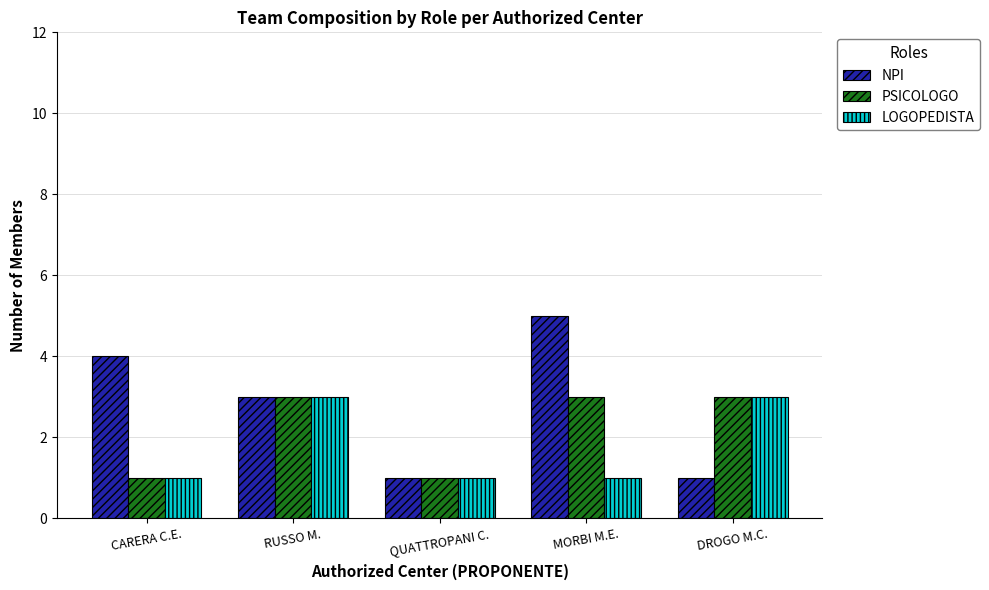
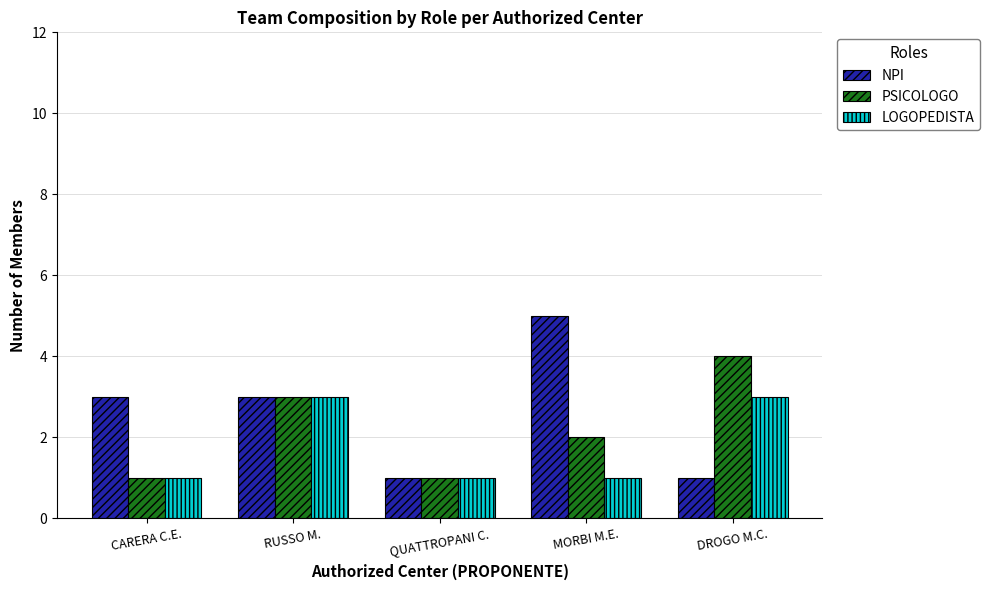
  {
    "NPI": {
-     "CARERA C.E.": 4,
+     "CARERA C.E.": 3,
      "RUSSO M.": 3,
      "QUATTROPANI C.": 1,
      "MORBI M.E.": 5,
      "DROGO M.C.": 1
    },
    "PSICOLOGO": {
      "CARERA C.E.": 1,
      "RUSSO M.": 3,
      "QUATTROPANI C.": 1,
-     "MORBI M.E.": 3,
-     "DROGO M.C.": 3
+     "MORBI M.E.": 2,
+     "DROGO M.C.": 4
    },
    "LOGOPEDISTA": {
      "CARERA C.E.": 1,
      "RUSSO M.": 3,
      "QUATTROPANI C.": 1,
      "MORBI M.E.": 1,
      "DROGO M.C.": 3
    }
  }
